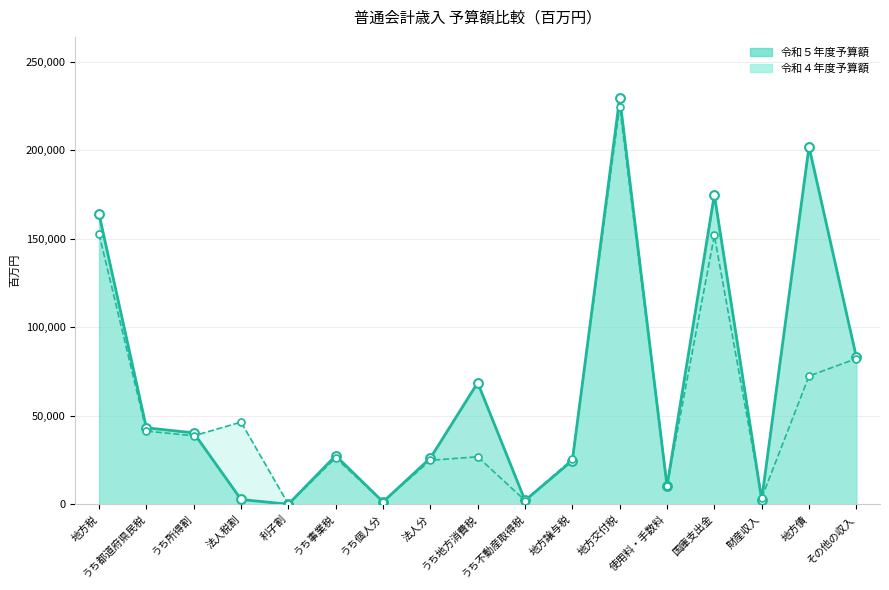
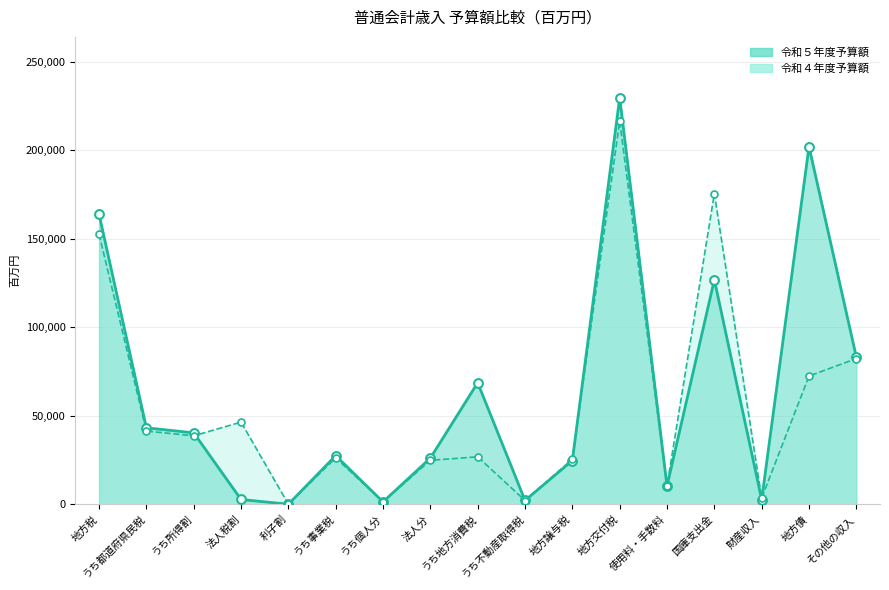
  {
    "令和５年度予算額": {
      "地方税": "164,000",
      "うち都道府県民税": "43,000",
      "うち所得割": "40,000",
      "法人税割": "3,000",
      "うち地方消費税": "69,000",
      "地方交付税": "230,000",
-     "国庫支出金": "175,000",
+     "国庫支出金": "127,000",
      "地方債": "202,000"
    },
    "令和４年度予算額": {
      "地方税": "153,000",
      "うち都道府県民税": "41,000",
      "うち所得割": "39,000",
      "法人税割": "46,000",
      "うち地方消費税": "27,000",
-     "地方交付税": "225,000",
-     "国庫支出金": "152,000",
+     "地方交付税": "216,000",
+     "国庫支出金": "175,000",
      "地方債": "72,000"
    }
  }
